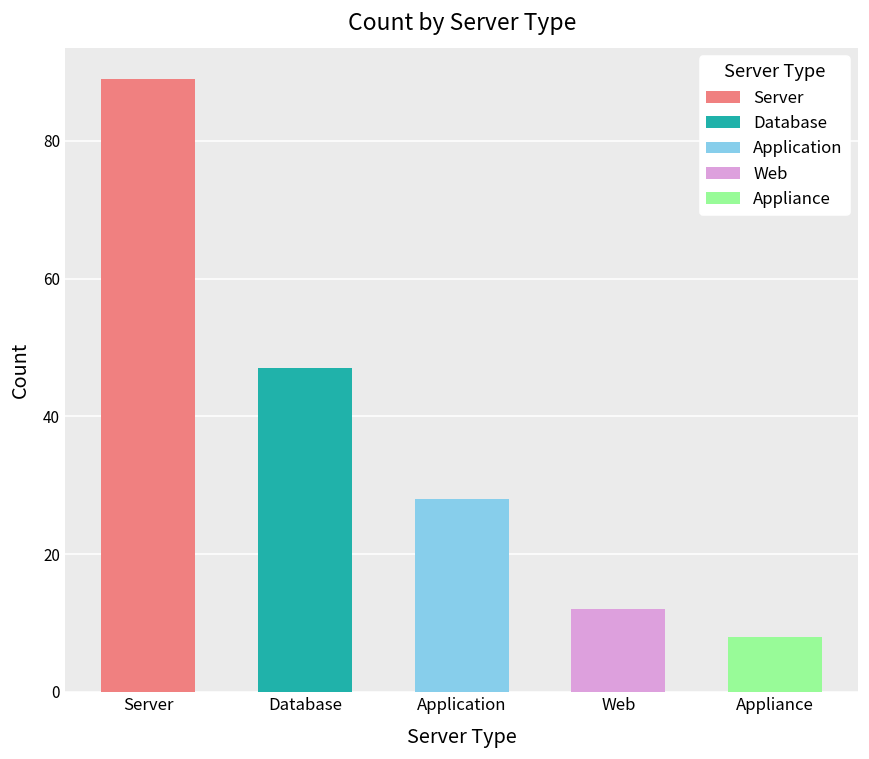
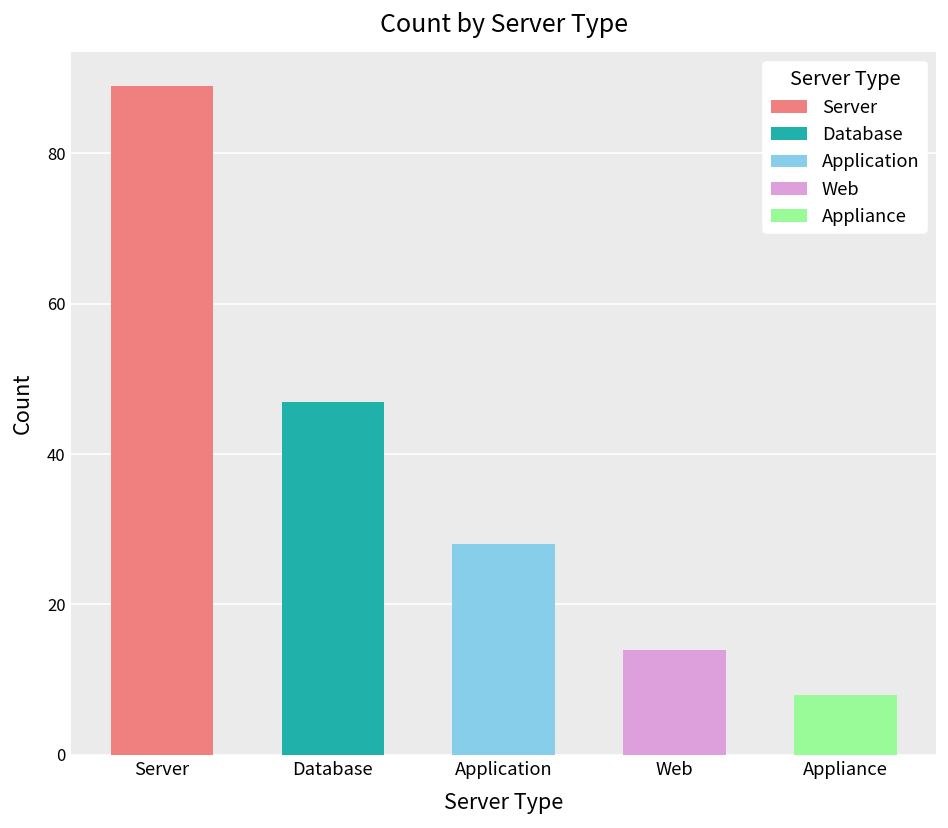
  {
    "Database": {
      "Database": 47
    },
    "Application": {
      "Application": 28
    },
    "Web": {
-     "Web": 12
+     "Web": 14
    },
    "Appliance": {
      "Appliance": 8
    }
  }
